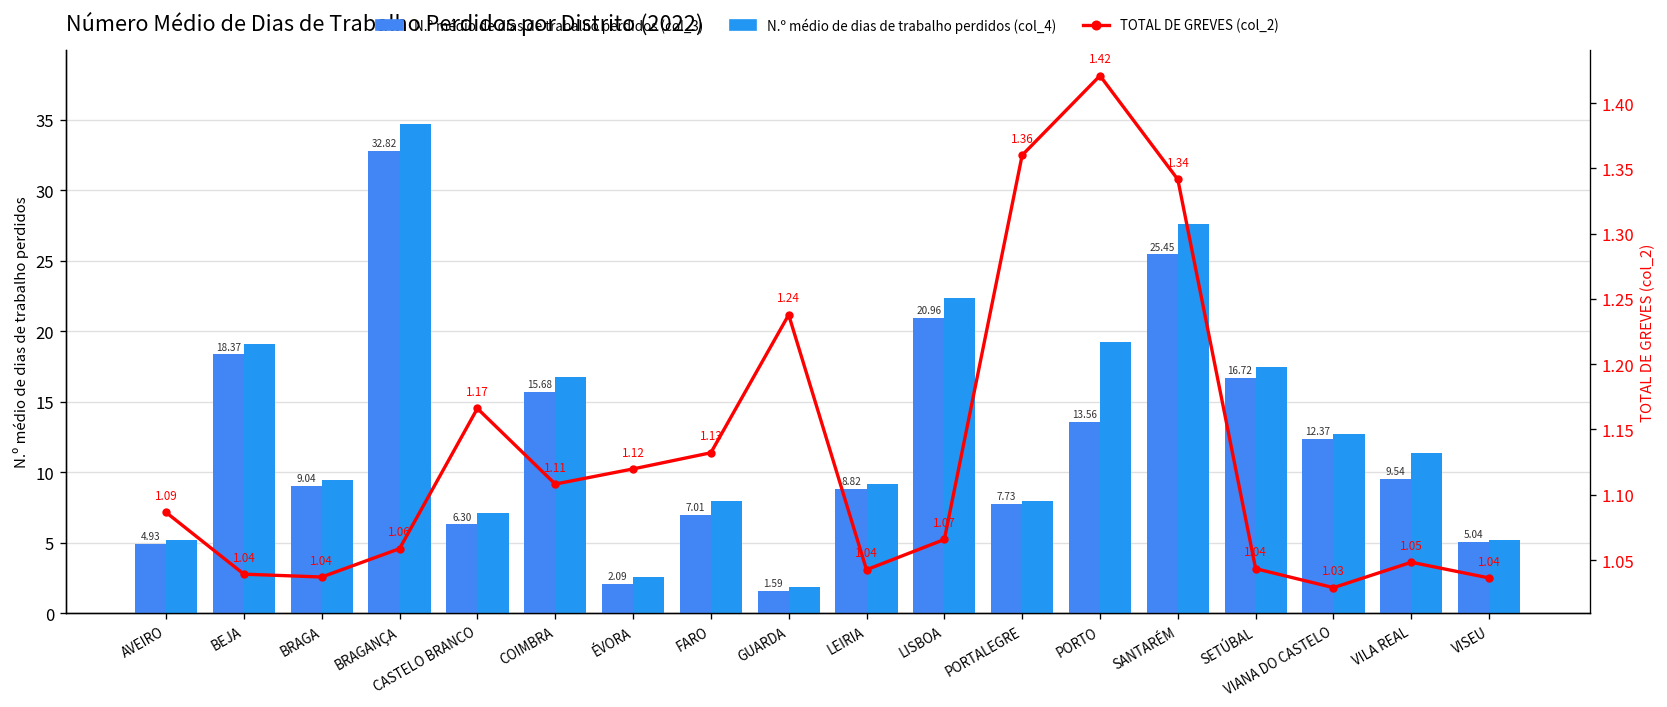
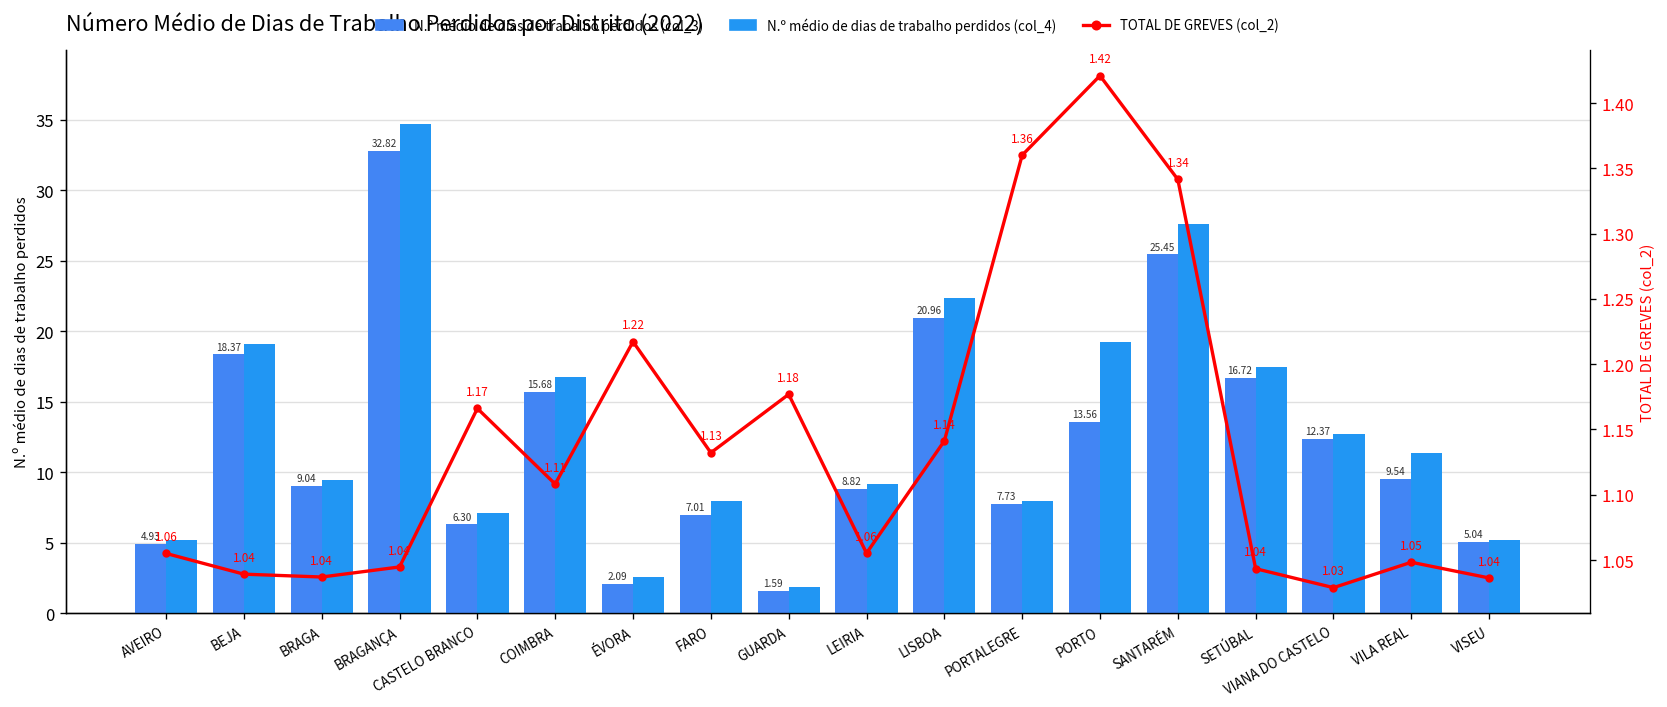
  {
    "TOTAL DE GREVES (col_2)": {
-     "AVEIRO": 1.09,
+     "AVEIRO": 1.06,
      "BEJA": 1.04,
      "BRAGA": 1.04,
-     "BRAGANÇA": 1.06,
+     "BRAGANÇA": 1.04,
      "CASTELO BRANCO": 1.17,
      "COIMBRA": 1.11,
-     "ÉVORA": 1.12,
+     "ÉVORA": 1.22,
      "FARO": 1.13,
-     "GUARDA": 1.24,
-     "LEIRIA": 1.04,
-     "LISBOA": 1.07,
+     "GUARDA": 1.18,
+     "LEIRIA": 1.06,
+     "LISBOA": 1.14,
      "PORTALEGRE": 1.36,
      "PORTO": 1.42,
      "SANTARÉM": 1.34,
      "SETÚBAL": 1.04,
      "VIANA DO CASTELO": 1.03,
      "VILA REAL": 1.05,
      "VISEU": 1.04
    }
  }
